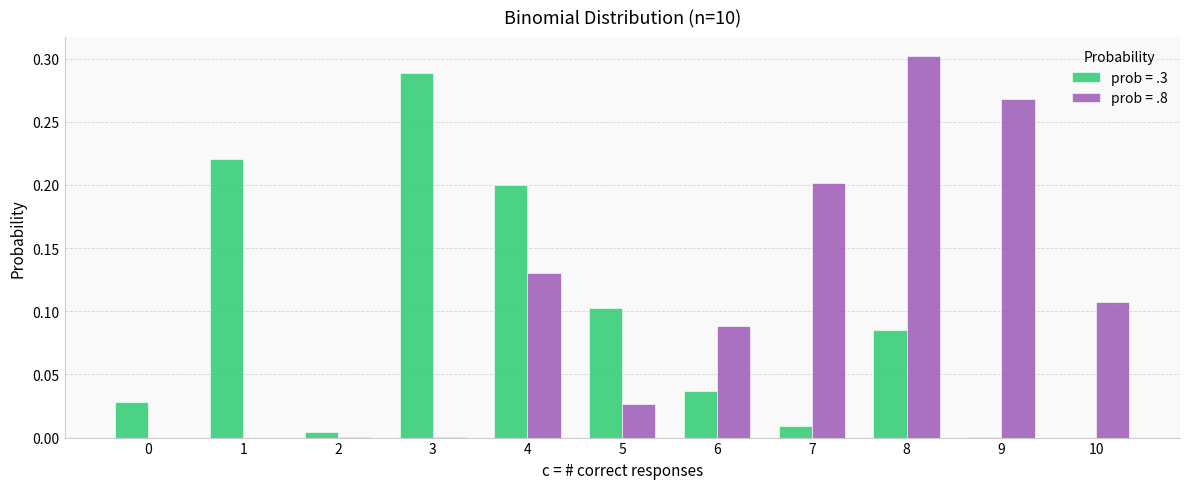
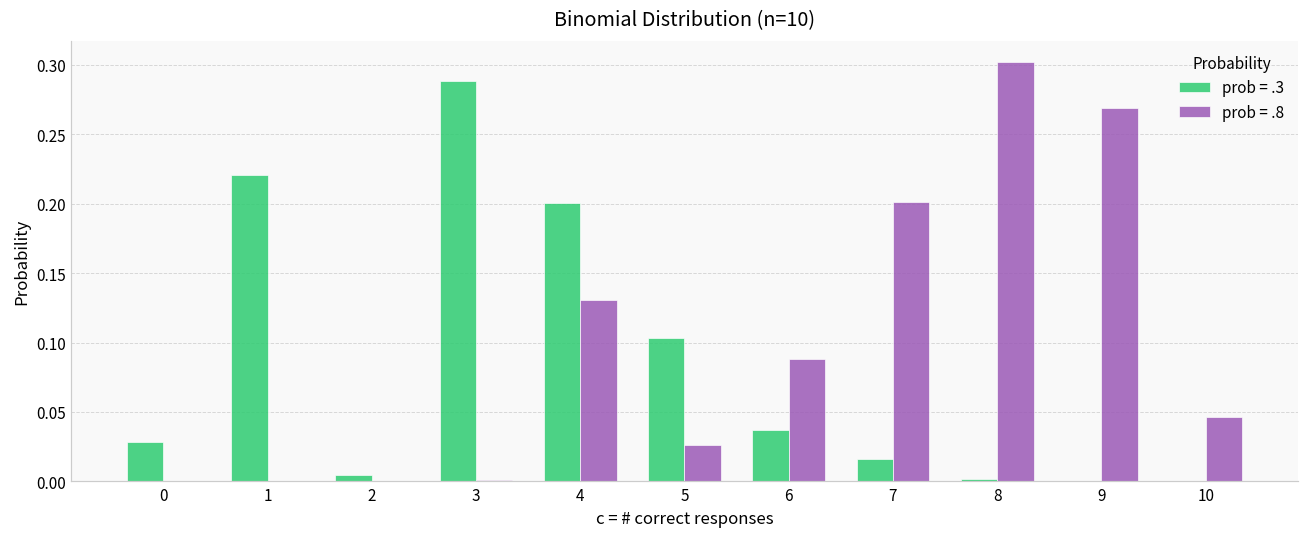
  {
    "prob = .3": {
      "0": 0.028,
      "1": 0.220,
      "2": 0.005,
      "3": 0.288,
      "4": 0.200,
      "5": 0.103,
      "6": 0.037,
-     "7": 0.009,
-     "8": 0.086
+     "7": 0.016,
+     "8": 0.001
    },
    "prob = .8": {
      "4": 0.130,
      "5": 0.026,
      "6": 0.088,
      "7": 0.201,
      "8": 0.302,
      "9": 0.268,
-     "10": 0.107
+     "10": 0.046
    }
  }
